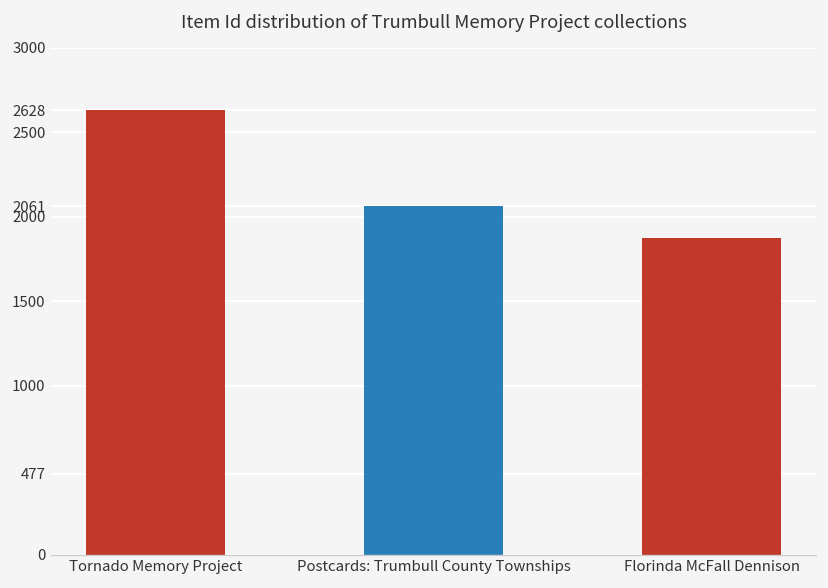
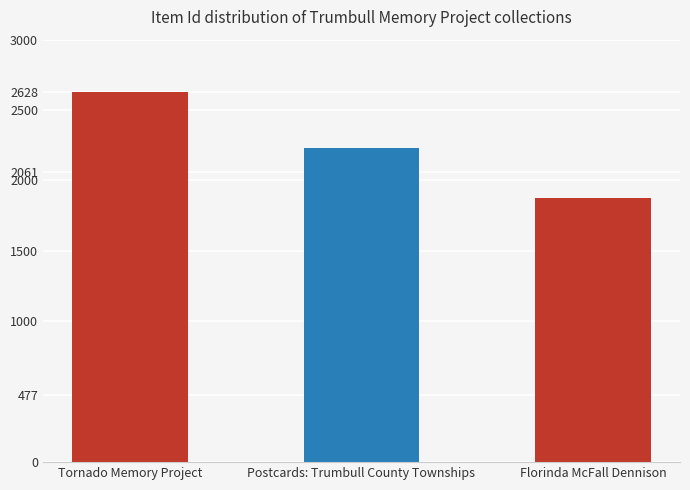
  {
    "Tornado Memory Project": 2630,
-   "Postcards: Trumbull County Townships": 2060,
+   "Postcards: Trumbull County Townships": 2230,
    "Florinda McFall Dennison": 1880
  }
